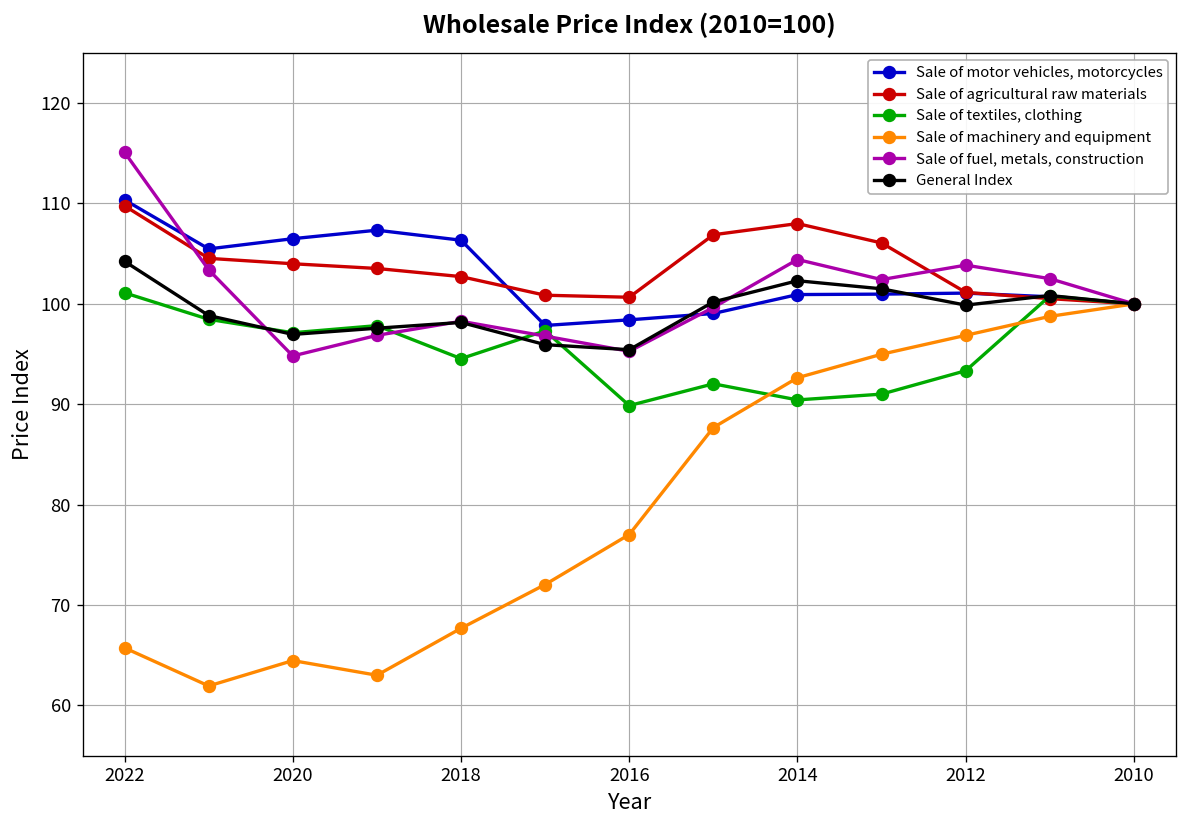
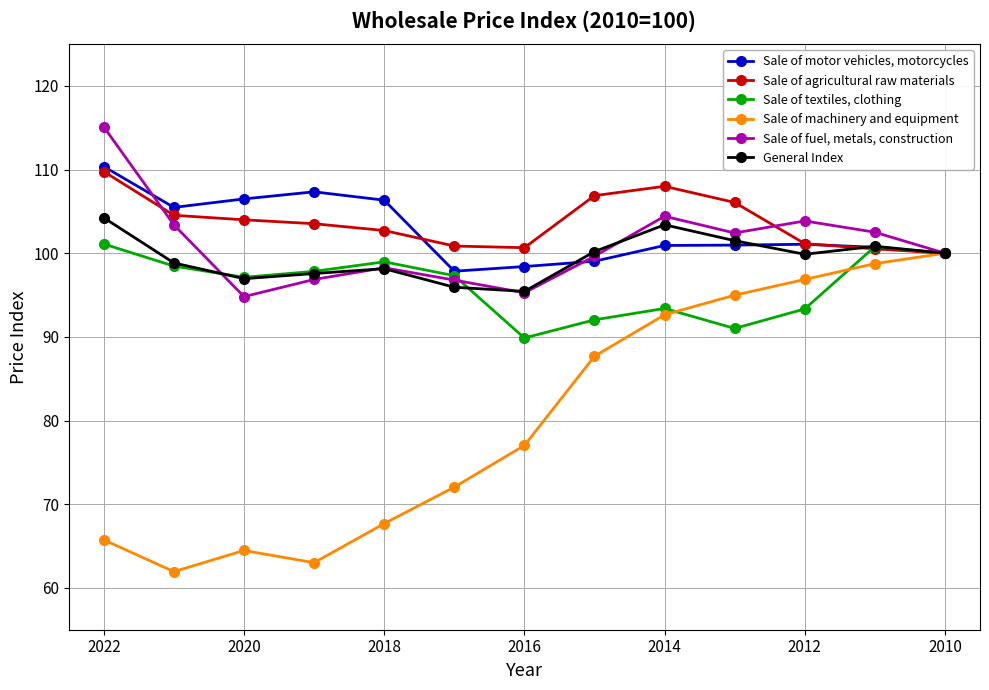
  {
    "Sale of motor vehicles, motorcycles": {
      "2022": 110,
      "2020": 106,
      "2018": 106,
      "2016": 98,
      "2014": 101
    },
    "Sale of agricultural raw materials": {
      "2022": 110,
      "2020": 104,
      "2018": 103,
      "2016": 101,
      "2014": 108
    },
    "Sale of textiles, clothing": {
      "2022": 101,
-     "2018": 95,
+     "2018": 99,
      "2016": 90,
-     "2014": 90,
+     "2014": 93,
      "2012": 93
    },
    "Sale of machinery and equipment": {
      "2022": 66,
      "2020": 64,
      "2018": 68,
      "2016": 77,
      "2014": 93,
      "2012": 97
    },
    "Sale of fuel, metals, construction": {
      "2022": 115,
      "2020": 95,
      "2014": 104,
      "2012": 104
    },
    "General Index": {
      "2022": 104,
-     "2014": 102,
+     "2014": 103,
      "2012": 100
    }
  }
